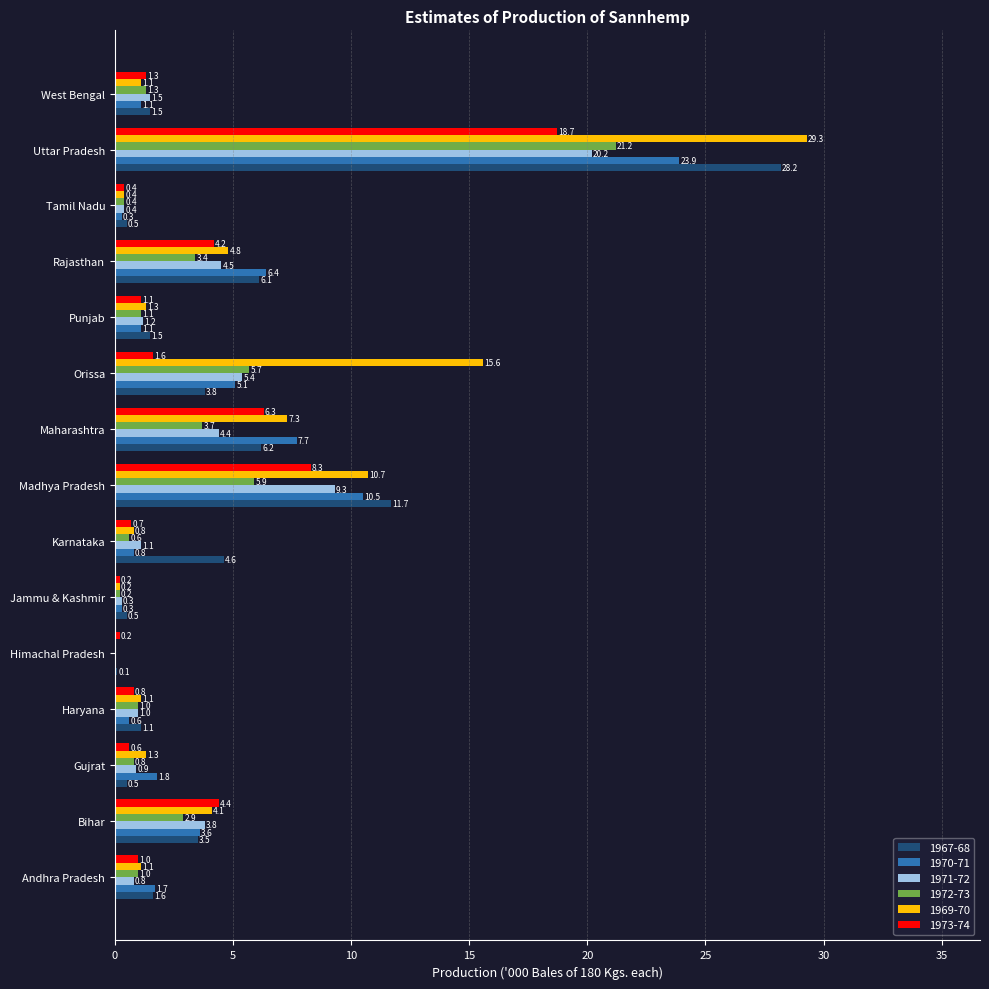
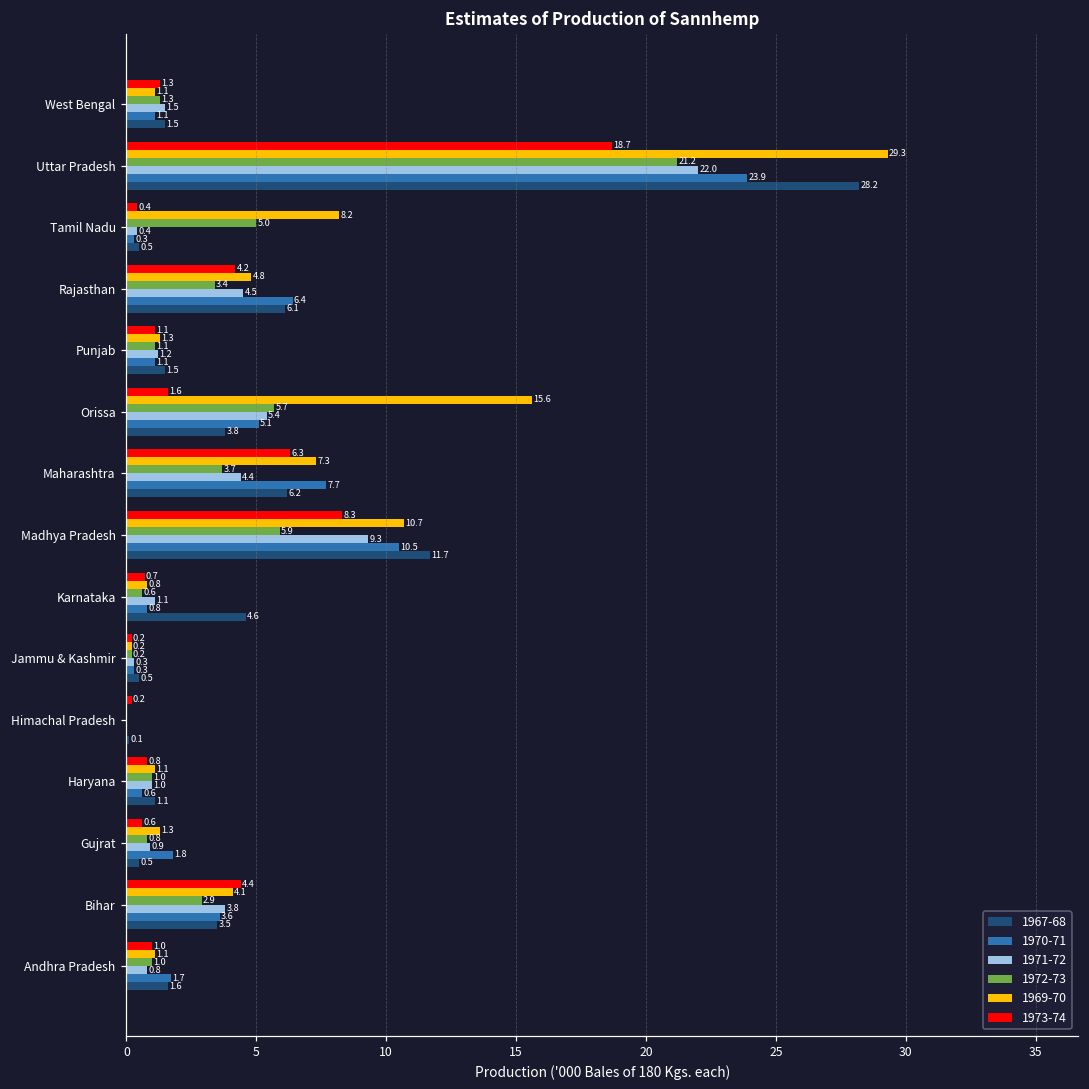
  {
    "1967-68": {
      "West Bengal": 1.5,
      "Uttar Pradesh": 28.2,
      "Tamil Nadu": 0.5,
      "Rajasthan": 6.1,
      "Punjab": 1.5,
      "Orissa": 3.8,
      "Maharashtra": 6.2,
      "Madhya Pradesh": 11.7,
      "Karnataka": 4.6,
      "Jammu & Kashmir": 0.5,
      "Himachal Pradesh": 0.1,
      "Haryana": 1.1,
      "Gujrat": 0.5,
      "Bihar": 3.5
    },
    "1970-71": {
      "West Bengal": 1.1,
      "Uttar Pradesh": 23.9,
      "Tamil Nadu": 0.3,
      "Rajasthan": 6.4,
      "Punjab": 1.1,
      "Orissa": 5.1,
      "Maharashtra": 7.7,
      "Madhya Pradesh": 10.5,
      "Karnataka": 0.8,
      "Haryana": 0.6,
      "Gujrat": 1.8,
      "Bihar": 3.6
    },
    "1971-72": {
      "West Bengal": 1.5,
-     "Uttar Pradesh": 20.2,
+     "Uttar Pradesh": 22.0,
      "Rajasthan": 4.5,
      "Punjab": 1.2,
      "Orissa": 5.4,
      "Maharashtra": 4.4,
      "Madhya Pradesh": 9.3,
      "Karnataka": 1.1,
      "Bihar": 3.8,
      "Andhra Pradesh": 0.8
    },
    "1972-73": {
      "West Bengal": 1.3,
      "Uttar Pradesh": 21.2,
-     "Tamil Nadu": 0.4,
+     "Tamil Nadu": 5.0,
      "Rajasthan": 3.4,
      "Punjab": 1.1,
      "Orissa": 5.7,
      "Maharashtra": 3.7,
      "Madhya Pradesh": 5.9,
      "Karnataka": 0.6,
      "Bihar": 2.9
    },
    "1969-70": {
      "West Bengal": 1.1,
      "Uttar Pradesh": 29.3,
-     "Tamil Nadu": 0.4,
+     "Tamil Nadu": 8.2,
      "Rajasthan": 4.8,
      "Punjab": 1.3,
      "Orissa": 15.6,
      "Maharashtra": 7.3,
      "Madhya Pradesh": 10.7,
      "Haryana": 1.1,
      "Gujrat": 1.3,
      "Bihar": 4.1
    },
    "1973-74": {
      "West Bengal": 1.3,
      "Uttar Pradesh": 18.7,
      "Rajasthan": 4.2,
      "Punjab": 1.1,
      "Orissa": 1.6,
      "Maharashtra": 6.3,
      "Madhya Pradesh": 8.3,
      "Himachal Pradesh": 0.2,
      "Haryana": 0.8,
      "Gujrat": 0.6,
      "Bihar": 4.4
    }
  }
